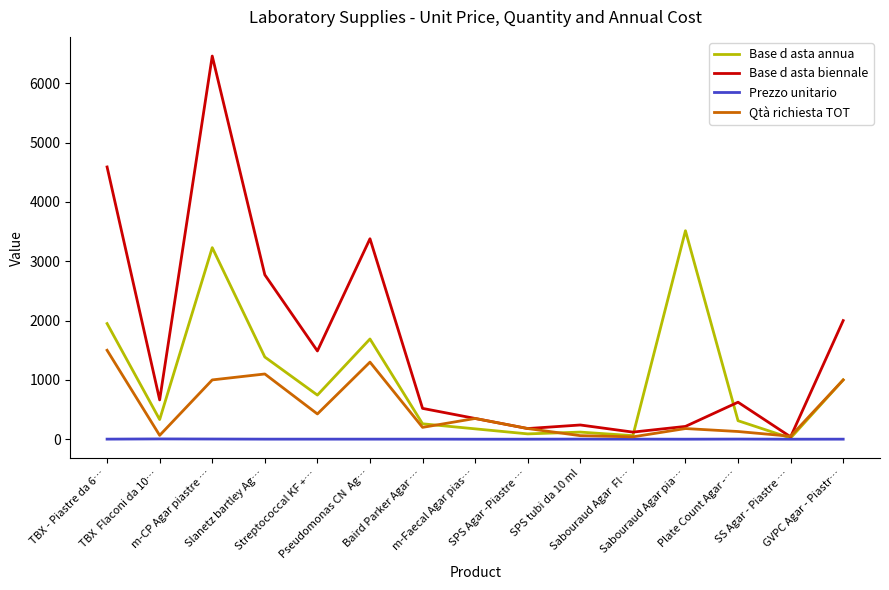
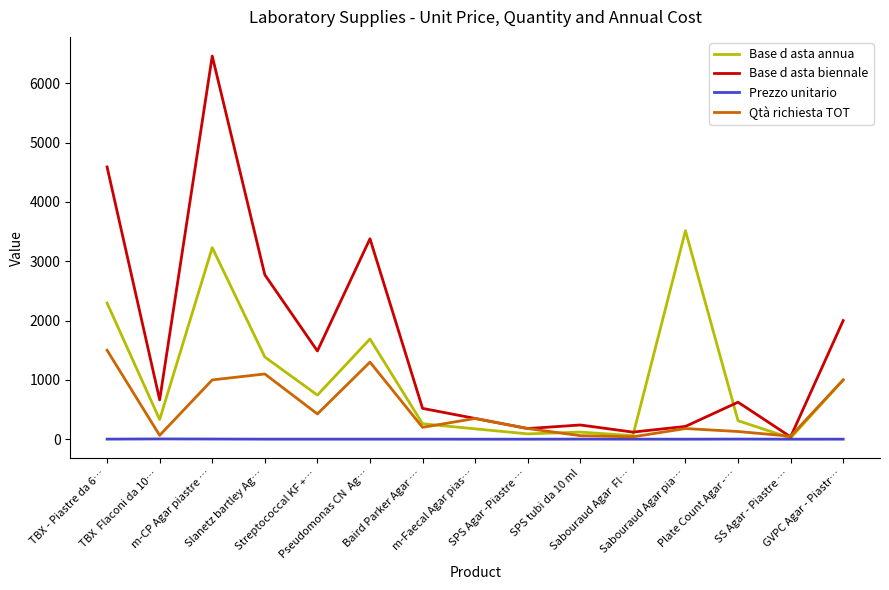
  {
    "Base d asta annua": {
-     "TBX - Piastre da 6…": 2000,
+     "TBX - Piastre da 6…": 2300,
      "TBX Flaconi da 10…": 300,
      "m-CP Agar piastre …": 3200,
      "Slanetz bartley Ag…": 1400,
      "Streptococcal KF +…": 700,
      "Pseudomonas CN Ag…": 1700,
      "Baird Parker Agar …": 300,
      "m-Faecal Agar pias…": 200,
      "SPS Agar -Piastre …": 100,
      "SPS tubi da 10 ml": 100,
      "Sabouraud Agar pia…": 3500,
      "Plate Count Agar -…": 300
    },
    "Base d asta biennale": {
      "TBX - Piastre da 6…": 4600,
      "TBX Flaconi da 10…": 700,
      "m-CP Agar piastre …": 6500,
      "Slanetz bartley Ag…": 2800,
      "Streptococcal KF +…": 1500,
      "Pseudomonas CN Ag…": 3400,
      "Baird Parker Agar …": 500,
      "SPS tubi da 10 ml": 200,
      "Sabouraud Agar Fl…": 100,
      "Plate Count Agar -…": 600,
      "GVPC Agar - Piastr…": 2000
    },
    "Prezzo unitario": {
      "TBX - Piastre da 6…": 0,
      "TBX Flaconi da 10…": 0,
      "m-CP Agar piastre …": 0,
      "Slanetz bartley Ag…": 0,
      "Streptococcal KF +…": 0,
      "Pseudomonas CN Ag…": 0,
      "Baird Parker Agar …": 0,
      "m-Faecal Agar pias…": 0,
      "SPS Agar -Piastre …": 0,
      "SPS tubi da 10 ml": 0,
      "Sabouraud Agar pia…": 0,
      "Plate Count Agar -…": 0,
      "GVPC Agar - Piastr…": 0
    },
    "Qtà richiesta TOT": {
      "TBX - Piastre da 6…": 1500,
      "TBX Flaconi da 10…": 100,
      "m-CP Agar piastre …": 1000,
      "Slanetz bartley Ag…": 1100,
      "Streptococcal KF +…": 400,
      "Pseudomonas CN Ag…": 1300,
      "Baird Parker Agar …": 200,
      "SPS tubi da 10 ml": 100,
      "Plate Count Agar -…": 100
    }
  }
